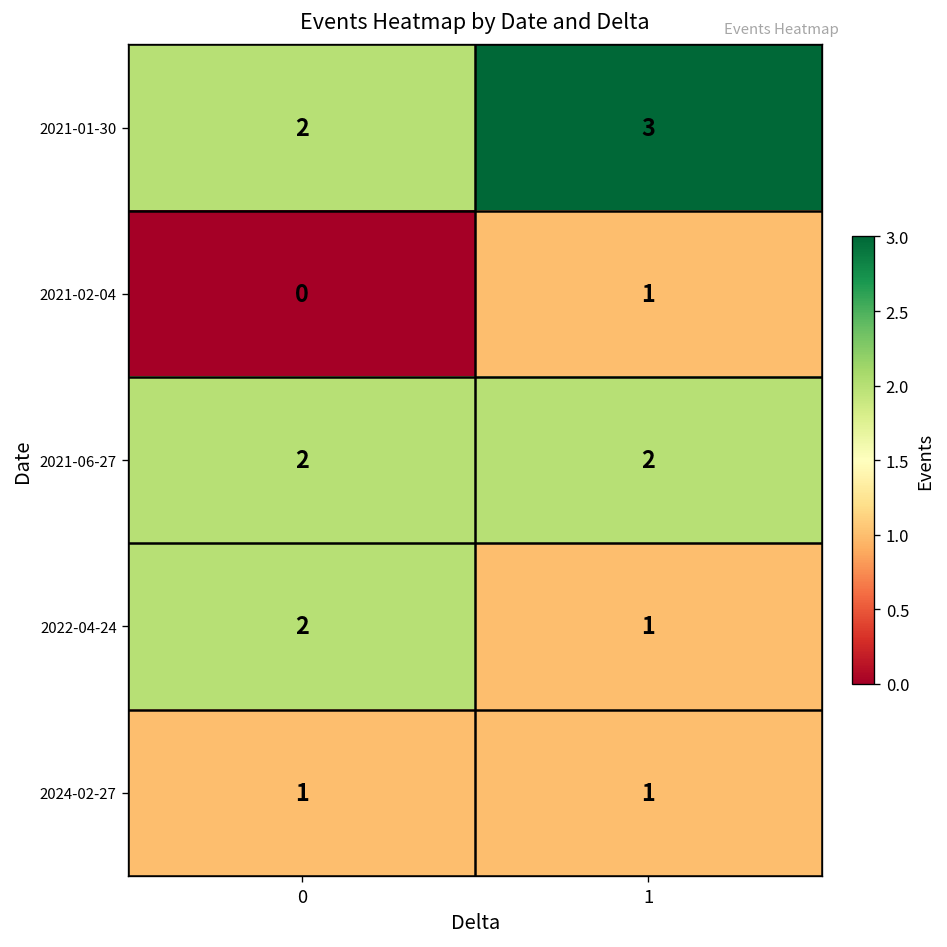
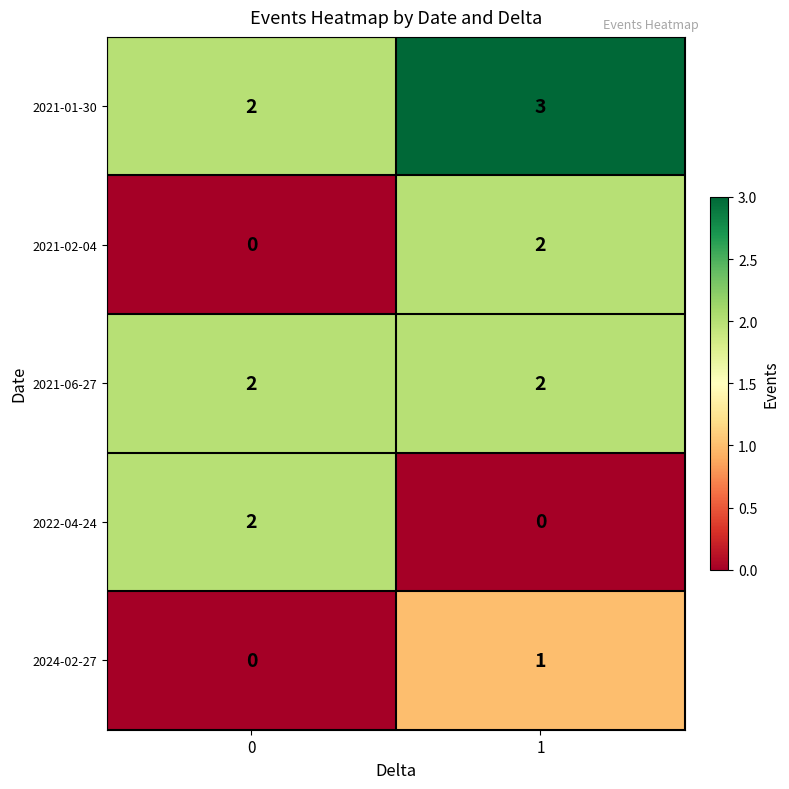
  {
    "2021-01-30": {
      "0": 2,
      "1": 3
    },
    "2021-02-04": {
      "0": 0,
-     "1": 1
+     "1": 2
    },
    "2021-06-27": {
      "0": 2,
      "1": 2
    },
    "2022-04-24": {
      "0": 2,
-     "1": 1
+     "1": 0
    },
    "2024-02-27": {
-     "0": 1,
+     "0": 0,
      "1": 1
    }
  }
